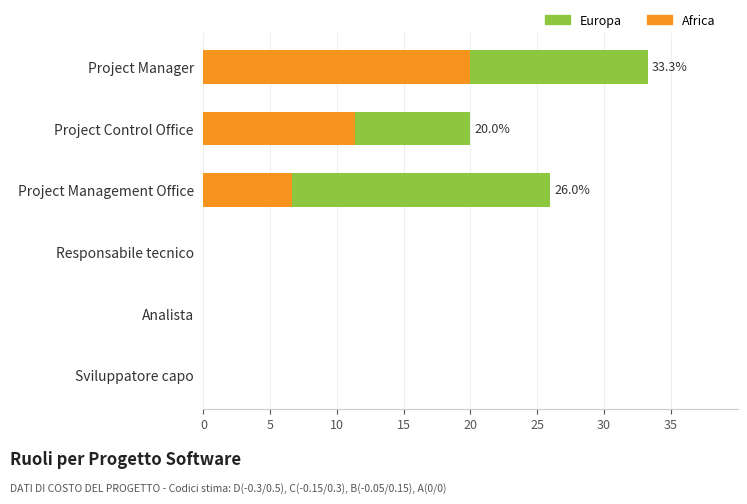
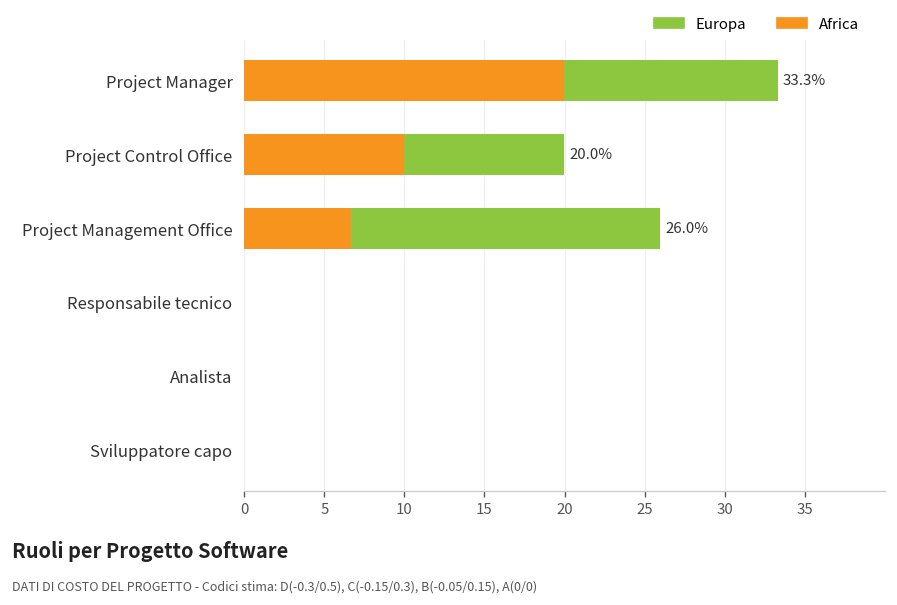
  {
    "Europa": {
      "Project Manager": "33.3%",
      "Project Control Office": "20.0%",
      "Project Management Office": "26.0%"
    },
    "Africa": {
-     "Project Control Office": "11.3",
+     "Project Control Office": "10.0",
      "Responsabile tecnico": "0.0",
      "Analista": "0.0",
      "Sviluppatore capo": "0.0"
    }
  }
